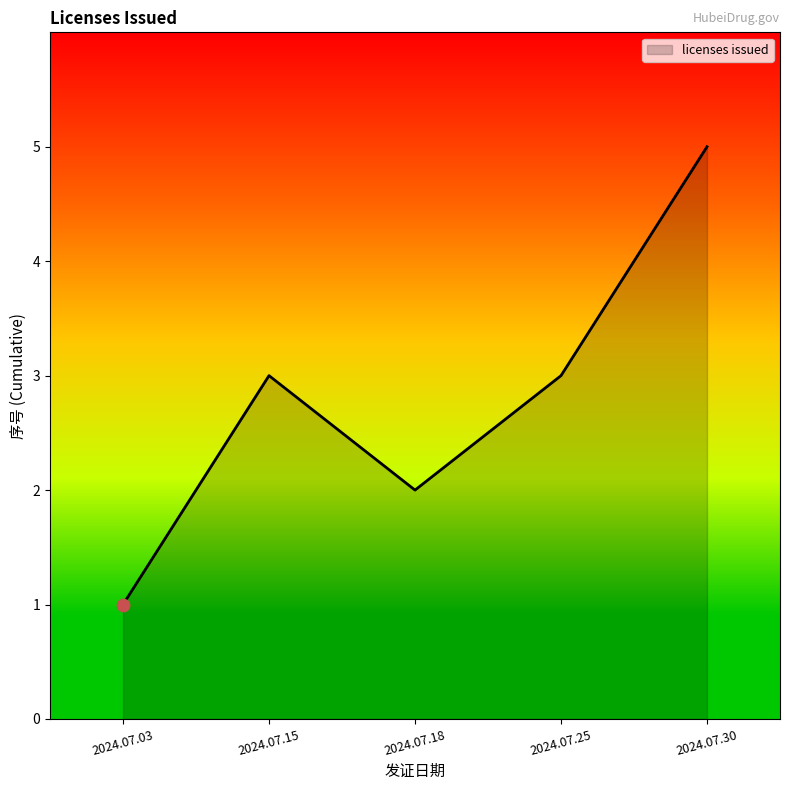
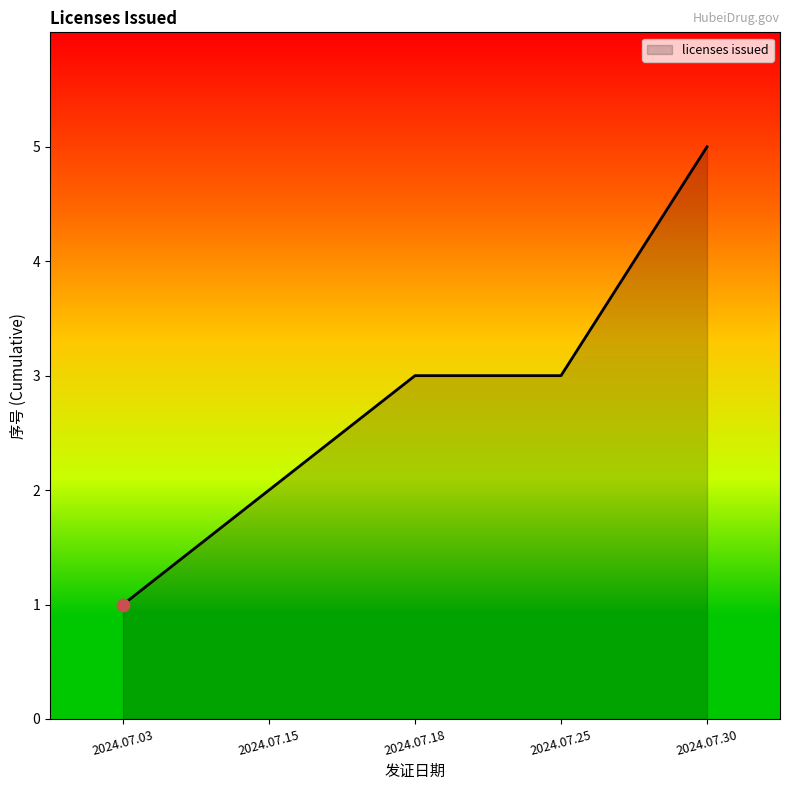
  {
    "licenses issued": {
-     "2024.07.15": 3,
-     "2024.07.18": 2,
+     "2024.07.15": 2,
+     "2024.07.18": 3,
      "2024.07.25": 3,
      "2024.07.30": 5
    }
  }
